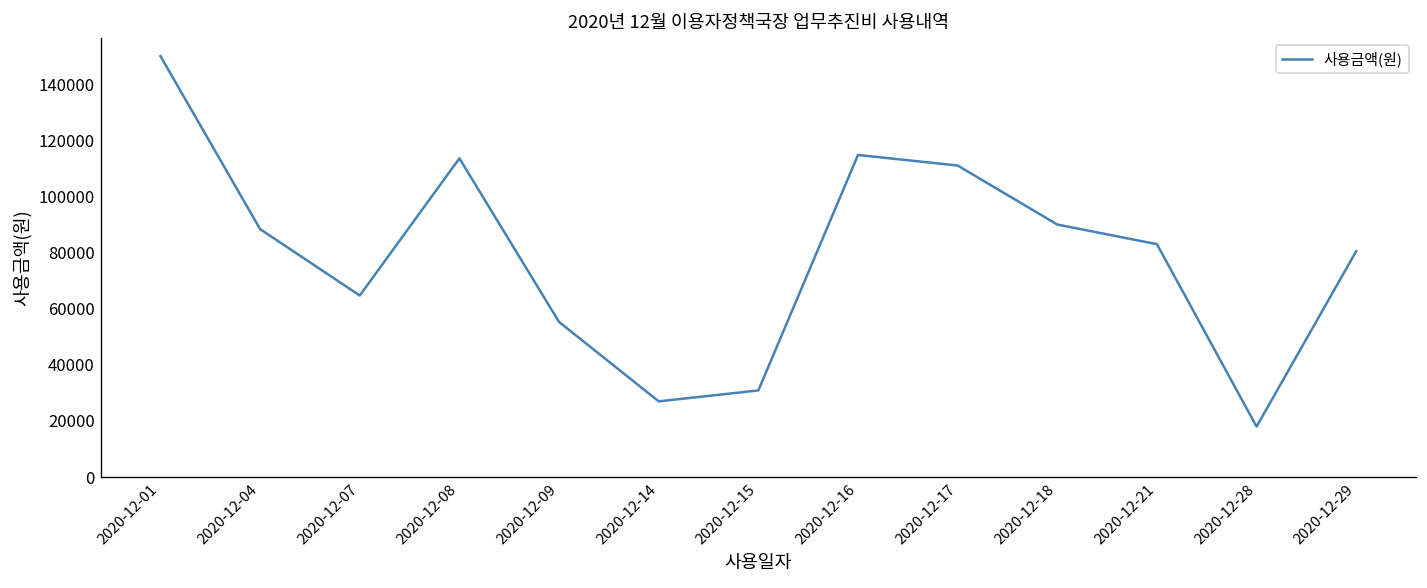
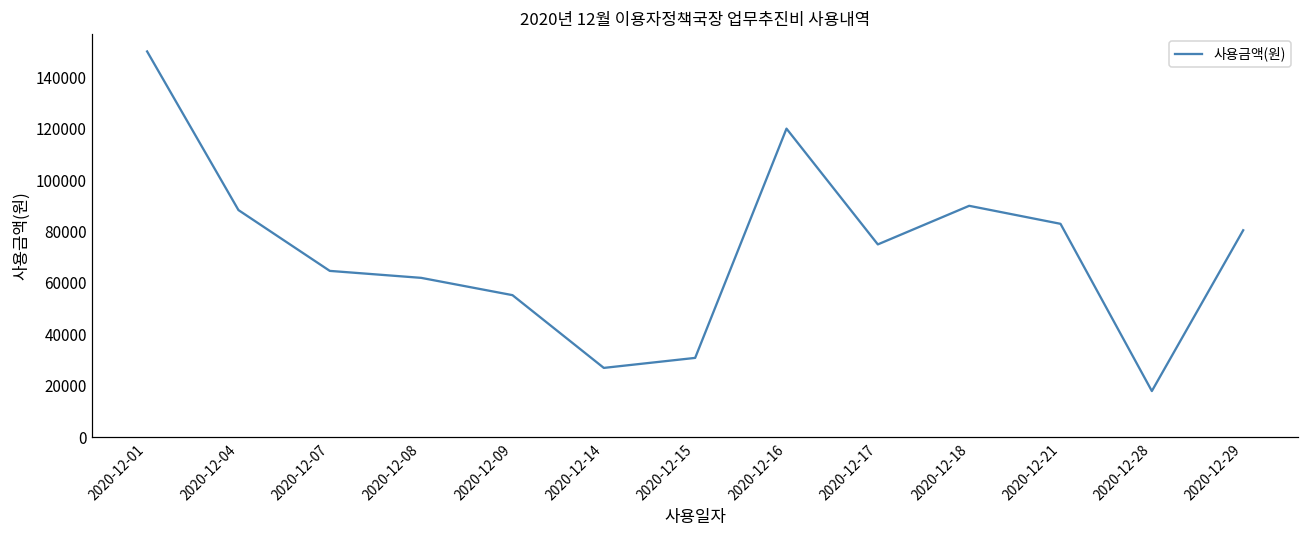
  {
    "2020-12-01": 150000,
    "2020-12-04": 88000,
    "2020-12-07": 65000,
-   "2020-12-08": 114000,
+   "2020-12-08": 62000,
    "2020-12-09": 55000,
    "2020-12-14": 27000,
    "2020-12-15": 31000,
-   "2020-12-16": 115000,
-   "2020-12-17": 111000,
+   "2020-12-16": 120000,
+   "2020-12-17": 75000,
    "2020-12-18": 90000,
    "2020-12-21": 83000,
    "2020-12-28": 18000,
    "2020-12-29": 81000
  }
